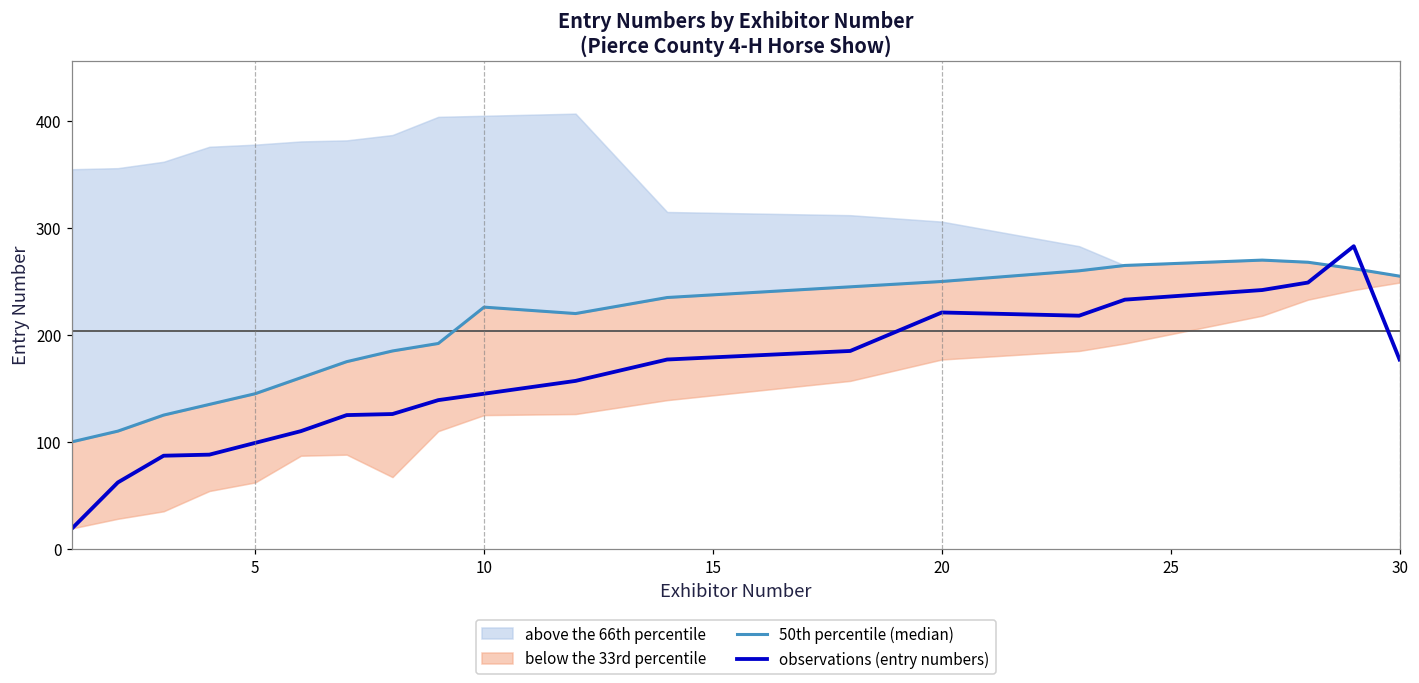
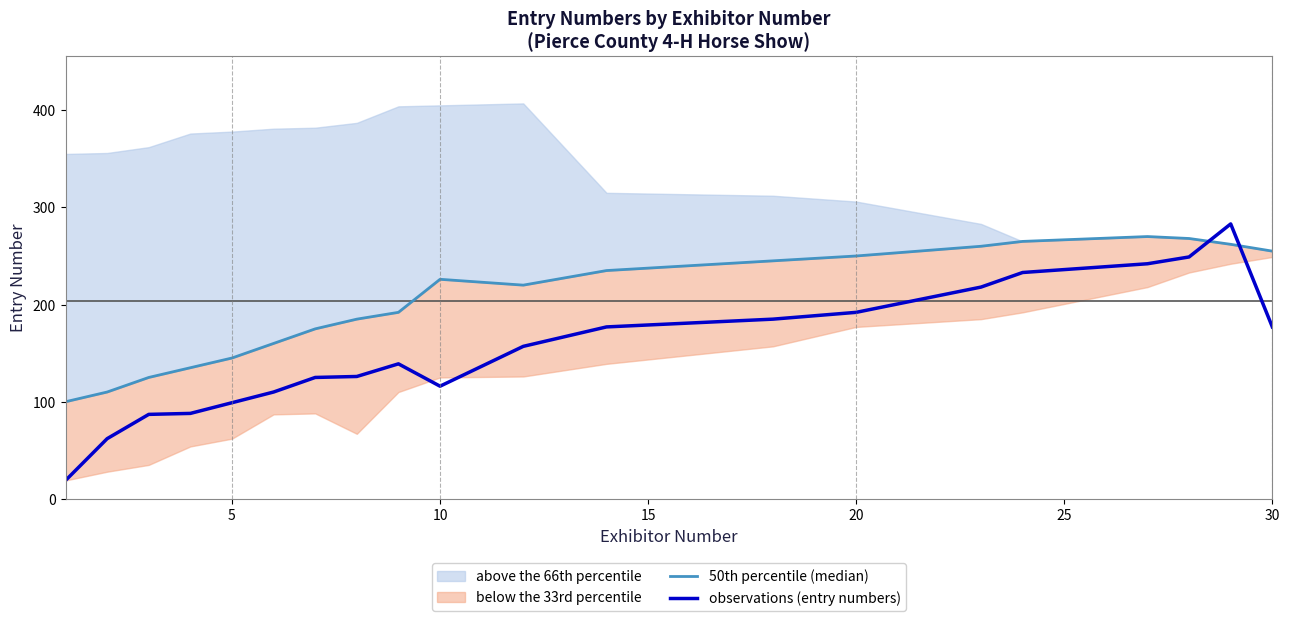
  {
    "below the 33rd percentile": {
      "5": 150,
      "10": 230,
      "20": 250
    },
    "observations (entry numbers)": {
      "5": 100,
-     "10": 150,
-     "20": 220,
+     "10": 120,
+     "20": 190,
      "30": 180
    }
  }
